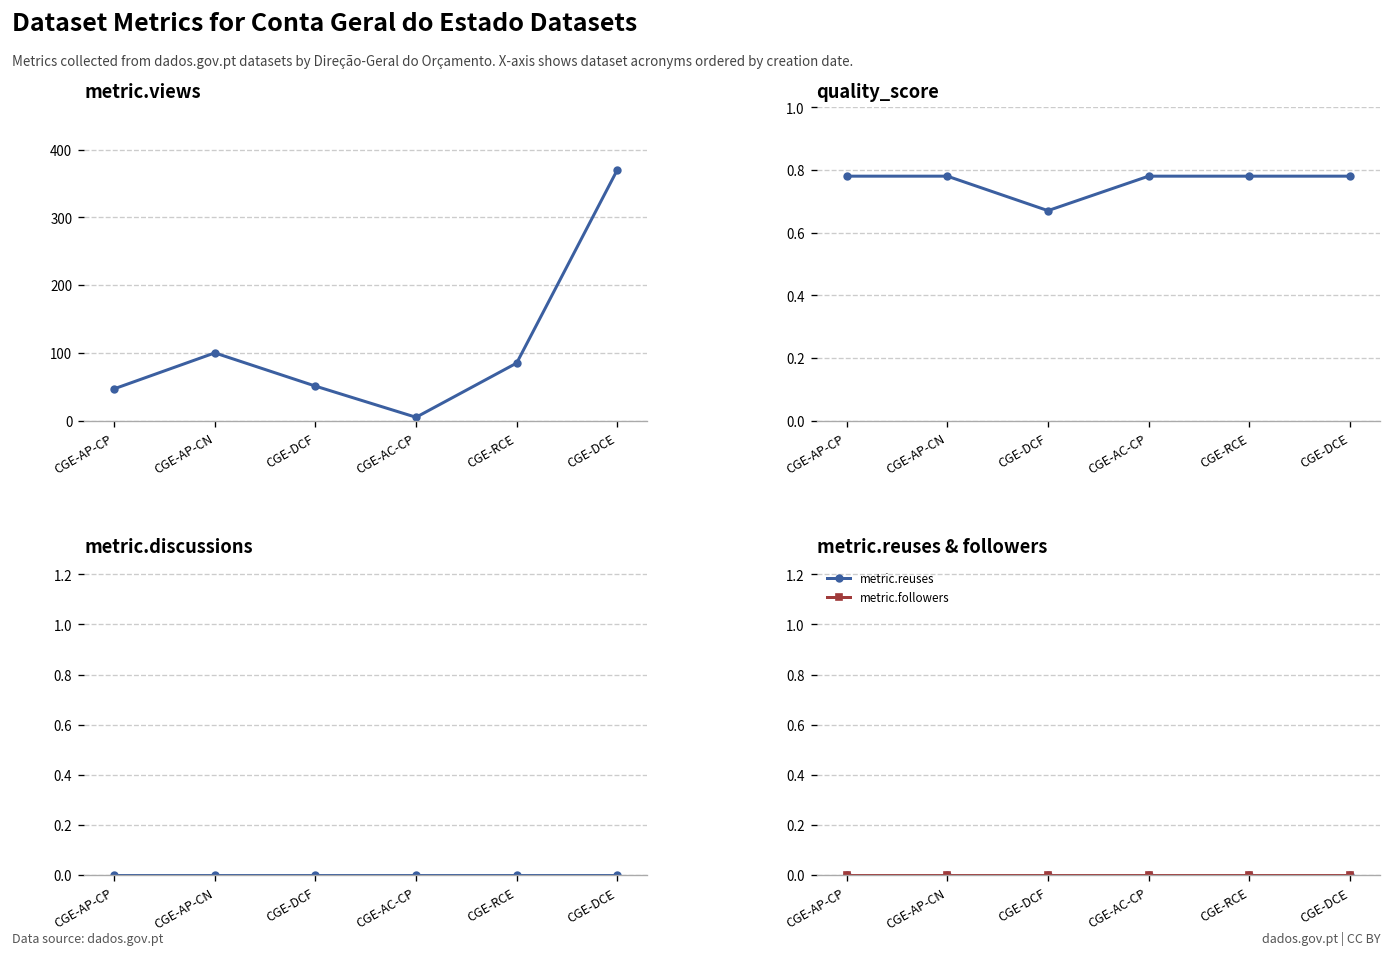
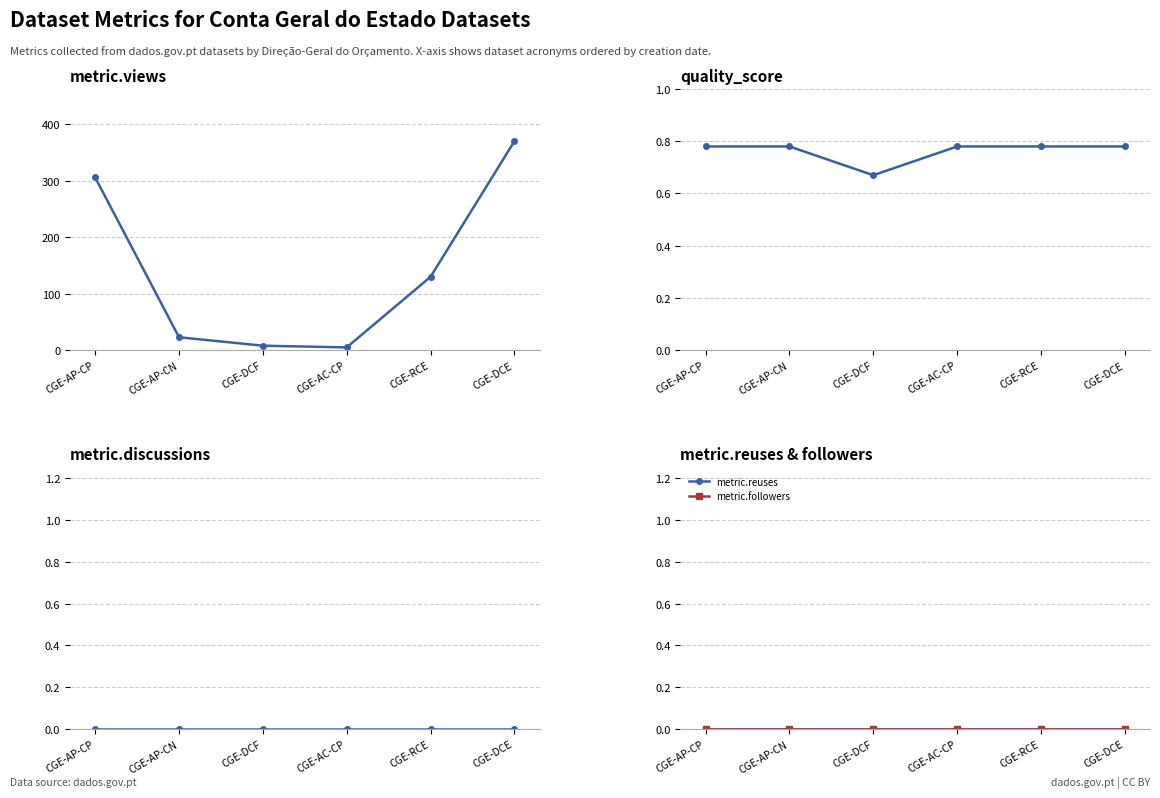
  {
    "metric.views": {
-     "CGE-AP-CP": 50,
-     "CGE-AP-CN": 100,
-     "CGE-DCF": 50,
+     "CGE-AP-CP": 310,
+     "CGE-AP-CN": 20,
+     "CGE-DCF": 10,
      "CGE-AC-CP": 10,
-     "CGE-RCE": 90,
+     "CGE-RCE": 130,
      "CGE-DCE": 370
    },
    "quality_score": {
      "CGE-AP-CP": 0.78,
      "CGE-AP-CN": 0.78,
      "CGE-DCF": 0.67,
      "CGE-AC-CP": 0.78,
      "CGE-RCE": 0.78,
      "CGE-DCE": 0.78
    },
    "metric.discussions": {
      "CGE-AP-CP": 0.00,
      "CGE-AP-CN": 0.00,
      "CGE-DCF": 0.00,
      "CGE-AC-CP": 0.00,
      "CGE-RCE": 0.00,
      "CGE-DCE": 0.00
    },
    "metric.reuses & followers": {
      "CGE-AP-CP": 0.00,
      "CGE-AP-CN": 0.00,
      "CGE-DCF": 0.00,
      "CGE-AC-CP": 0.00,
      "CGE-RCE": 0.00,
      "CGE-DCE": 0.00
    }
  }
